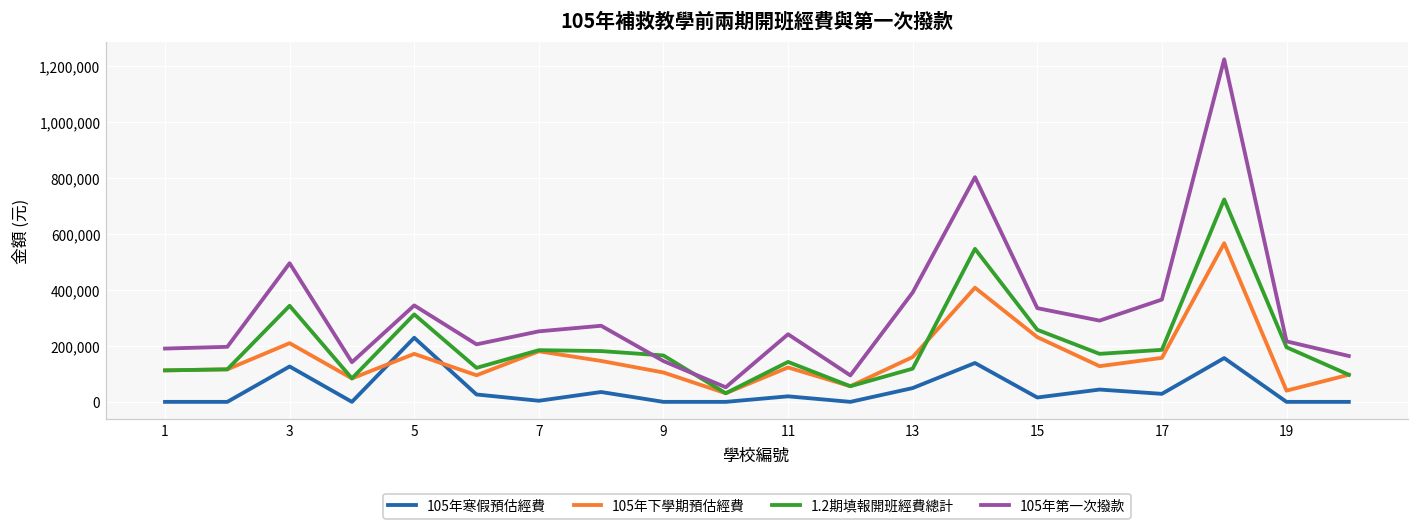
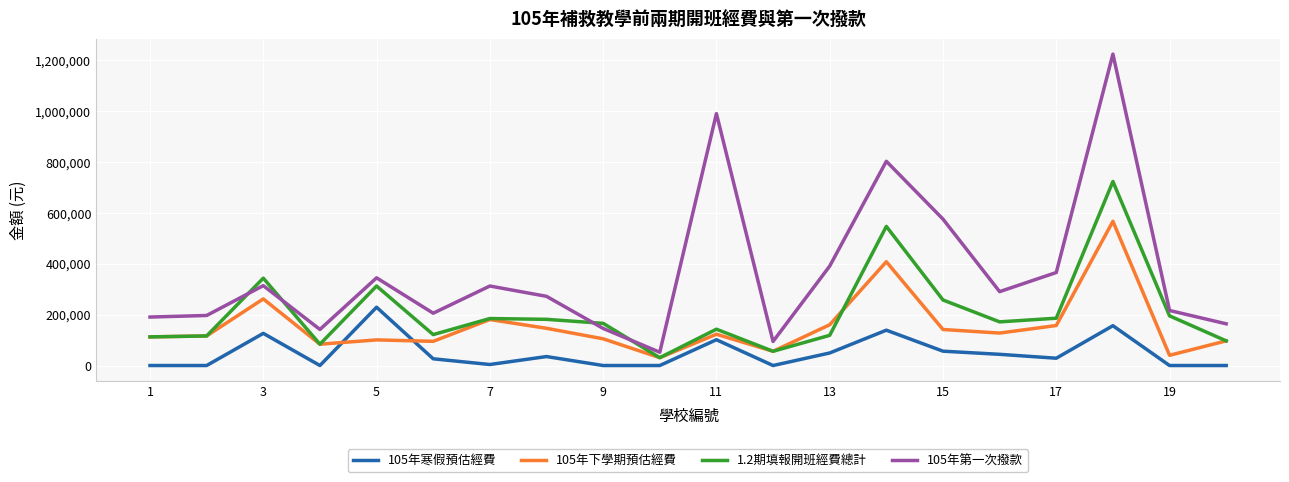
  {
    "105年寒假預估經費": {
      "1": "0",
      "3": "130,000",
      "5": "230,000",
      "7": "0",
      "9": "0",
-     "11": "20,000",
+     "11": "100,000",
      "13": "50,000",
-     "15": "20,000",
+     "15": "60,000",
      "17": "30,000",
      "19": "0"
    },
    "105年下學期預估經費": {
-     "3": "210,000",
-     "5": "170,000",
+     "3": "260,000",
+     "5": "100,000",
      "9": "100,000",
      "11": "120,000",
      "13": "160,000",
-     "15": "230,000",
+     "15": "140,000",
      "17": "160,000",
      "19": "40,000"
    },
    "1.2期填報開班經費總計": {
      "3": "340,000",
      "5": "310,000",
      "9": "170,000",
      "11": "140,000",
      "13": "120,000",
      "15": "260,000",
      "17": "190,000",
      "19": "200,000"
    },
    "105年第一次撥款": {
      "1": "190,000",
-     "3": "500,000",
+     "3": "310,000",
      "5": "340,000",
-     "7": "250,000",
+     "7": "310,000",
      "9": "150,000",
-     "11": "240,000",
+     "11": "990,000",
      "13": "390,000",
-     "15": "330,000",
+     "15": "580,000",
      "17": "370,000",
      "19": "220,000"
    }
  }
